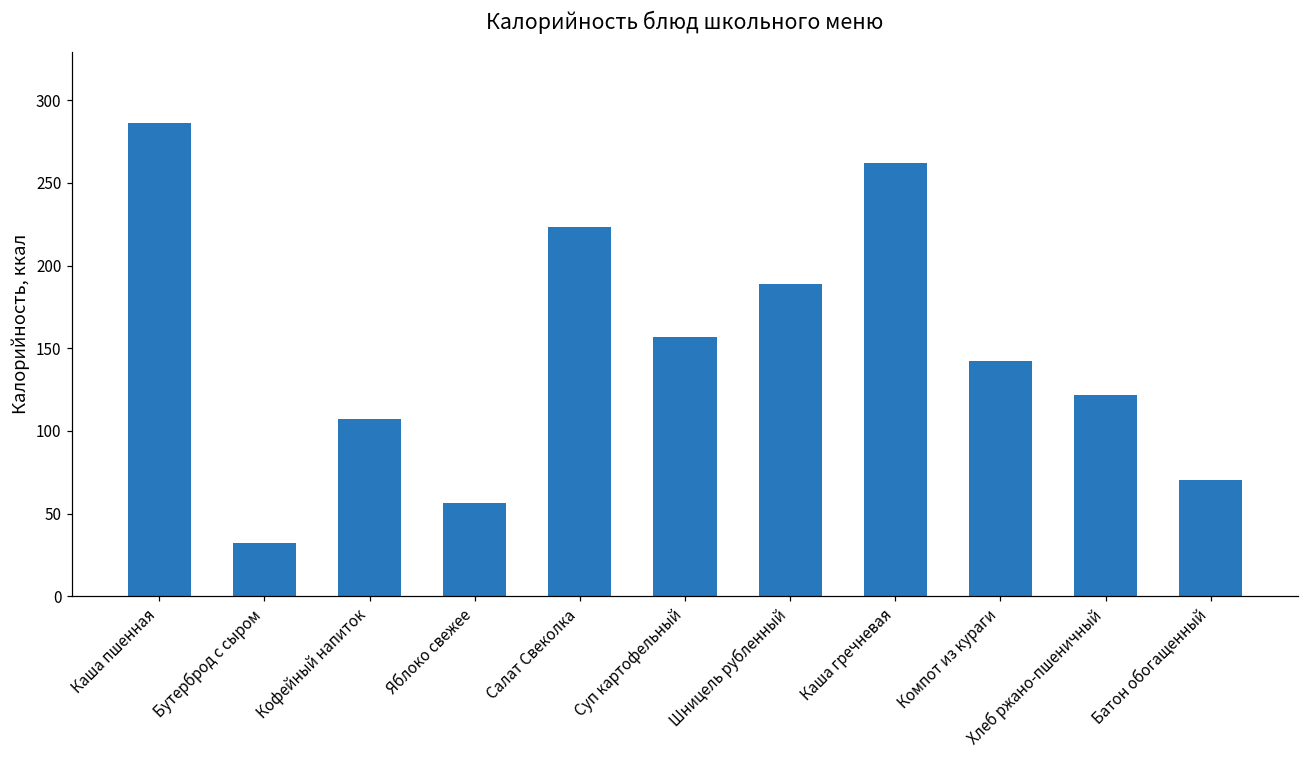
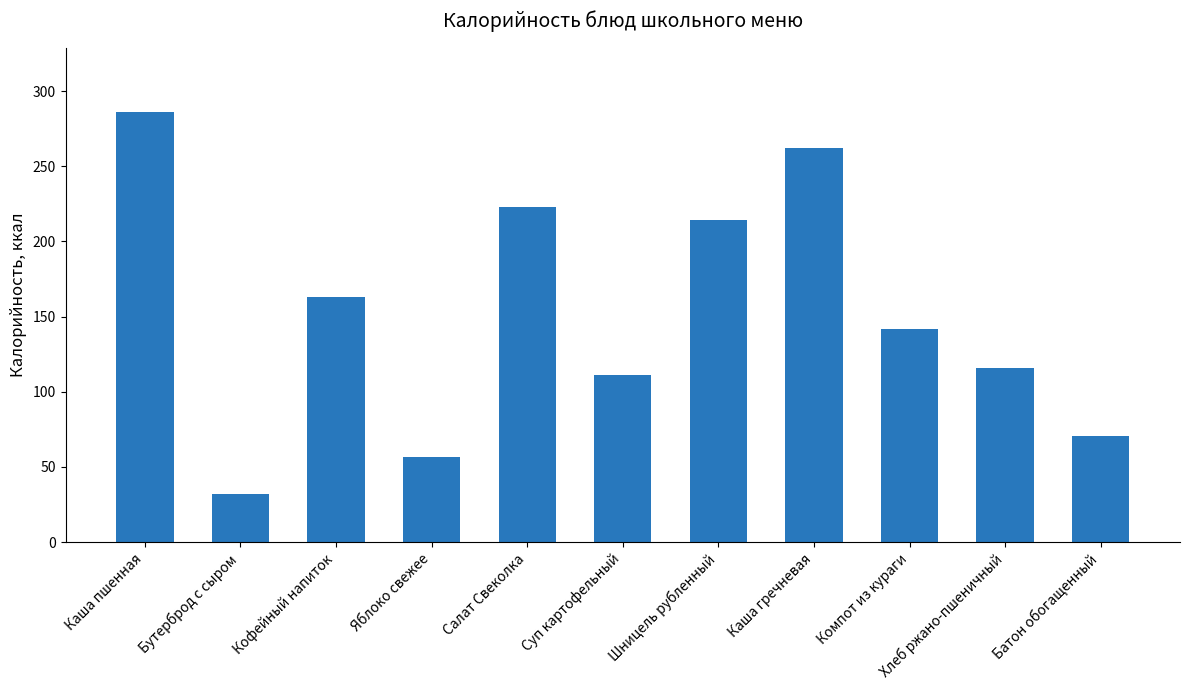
  {
    "Каша пшенная": 286,
    "Бутерброд с сыром": 32,
-   "Кофейный напиток": 107,
+   "Кофейный напиток": 163,
    "Яблоко свежее": 56,
    "Салат Свеколка": 223,
-   "Суп картофельный": 157,
-   "Шницель рубленный": 189,
+   "Суп картофельный": 111,
+   "Шницель рубленный": 214,
    "Каша гречневая": 262,
    "Компот из кураги": 142,
-   "Хлеб ржано-пшеничный": 122,
+   "Хлеб ржано-пшеничный": 116,
    "Батон обогащенный": 71
  }
